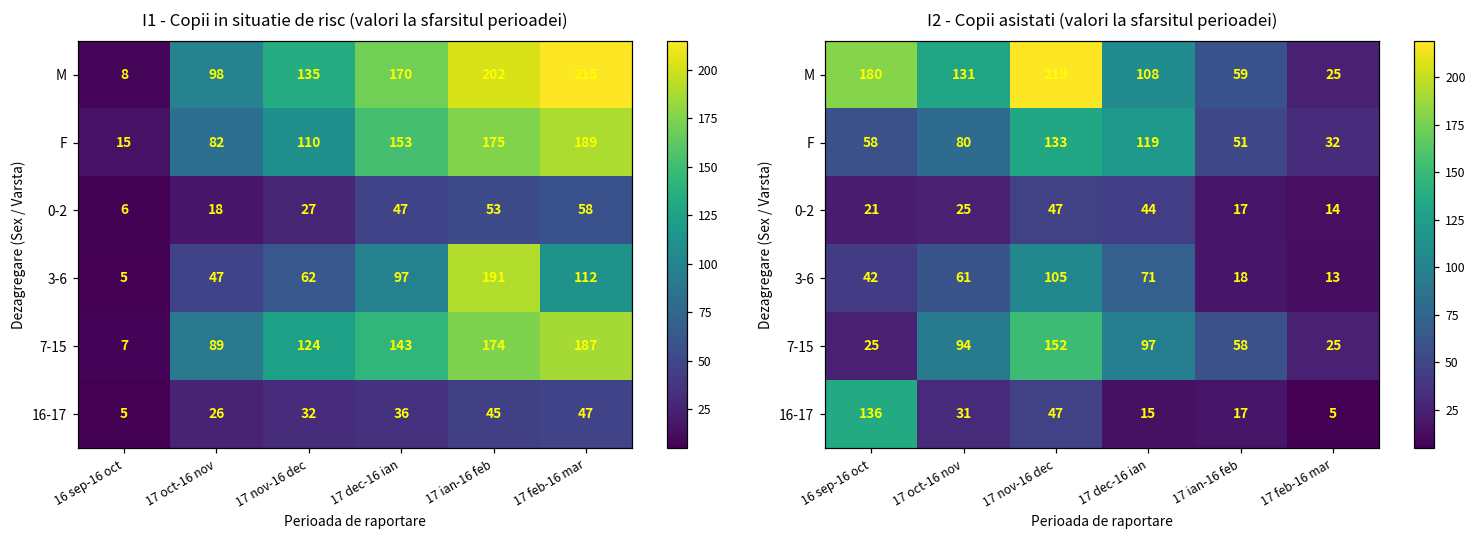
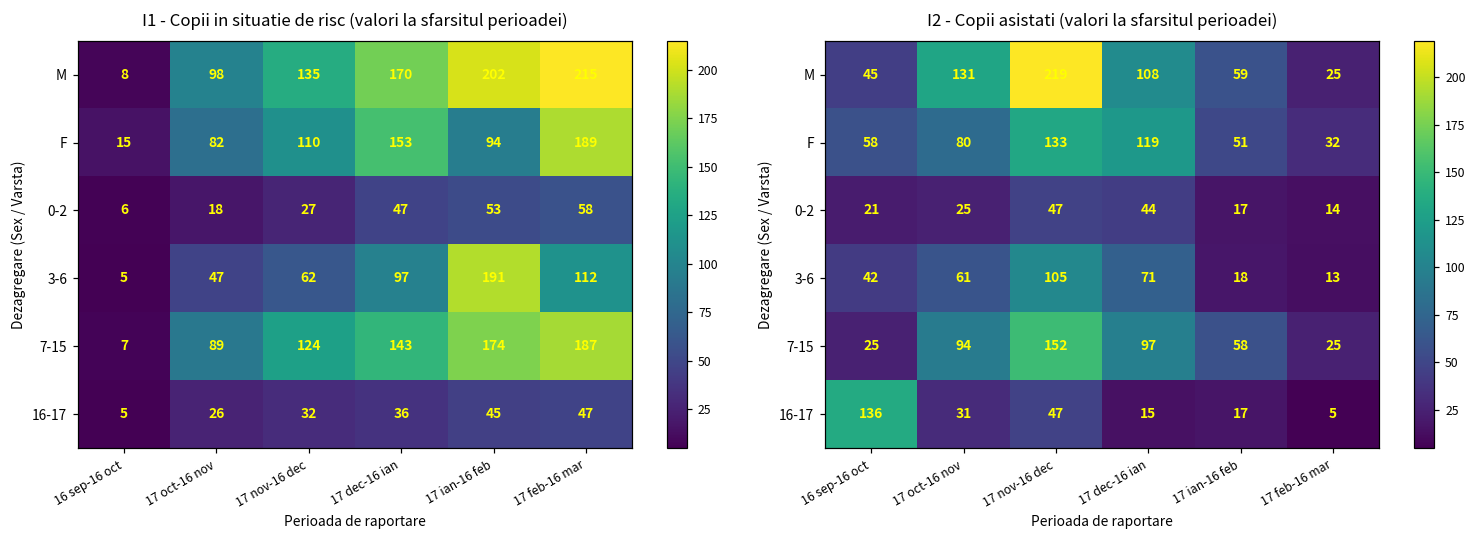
  {
    "I1 - Copii in situatie de risc (valori la sfarsitul perioadei)": {
      "M": {
        "16 sep-16 oct": 8,
        "17 oct-16 nov": 98,
        "17 nov-16 dec": 135,
        "17 dec-16 ian": 170
      },
      "F": {
        "16 sep-16 oct": 15,
        "17 oct-16 nov": 82,
        "17 nov-16 dec": 110,
        "17 dec-16 ian": 153,
-       "17 ian-16 feb": 175,
+       "17 ian-16 feb": 94,
        "17 feb-16 mar": 189
      },
      "0-2": {
        "16 sep-16 oct": 6,
        "17 oct-16 nov": 18,
        "17 nov-16 dec": 27,
        "17 dec-16 ian": 47,
        "17 ian-16 feb": 53,
        "17 feb-16 mar": 58
      },
      "3-6": {
        "16 sep-16 oct": 5,
        "17 oct-16 nov": 47,
        "17 nov-16 dec": 62,
        "17 dec-16 ian": 97,
        "17 ian-16 feb": 191,
        "17 feb-16 mar": 112
      },
      "7-15": {
        "16 sep-16 oct": 7,
        "17 oct-16 nov": 89,
        "17 nov-16 dec": 124,
        "17 dec-16 ian": 143,
        "17 ian-16 feb": 174,
        "17 feb-16 mar": 187
      },
      "16-17": {
        "16 sep-16 oct": 5,
        "17 oct-16 nov": 26,
        "17 nov-16 dec": 32,
        "17 dec-16 ian": 36,
        "17 ian-16 feb": 45,
        "17 feb-16 mar": 47
      }
    },
    "I2 - Copii asistati (valori la sfarsitul perioadei)": {
      "M": {
-       "16 sep-16 oct": 180,
+       "16 sep-16 oct": 45,
        "17 oct-16 nov": 131,
        "17 dec-16 ian": 108,
        "17 ian-16 feb": 59,
        "17 feb-16 mar": 25
      },
      "F": {
        "16 sep-16 oct": 58,
        "17 oct-16 nov": 80,
        "17 nov-16 dec": 133,
        "17 dec-16 ian": 119,
        "17 ian-16 feb": 51,
        "17 feb-16 mar": 32
      },
      "0-2": {
        "16 sep-16 oct": 21,
        "17 oct-16 nov": 25,
        "17 nov-16 dec": 47,
        "17 dec-16 ian": 44,
        "17 ian-16 feb": 17,
        "17 feb-16 mar": 14
      },
      "3-6": {
        "16 sep-16 oct": 42,
        "17 oct-16 nov": 61,
        "17 nov-16 dec": 105,
        "17 dec-16 ian": 71,
        "17 ian-16 feb": 18,
        "17 feb-16 mar": 13
      },
      "7-15": {
        "16 sep-16 oct": 25,
        "17 oct-16 nov": 94,
        "17 nov-16 dec": 152,
        "17 dec-16 ian": 97,
        "17 ian-16 feb": 58,
        "17 feb-16 mar": 25
      },
      "16-17": {
        "16 sep-16 oct": 136,
        "17 oct-16 nov": 31,
        "17 nov-16 dec": 47,
        "17 dec-16 ian": 15,
        "17 ian-16 feb": 17,
        "17 feb-16 mar": 5
      }
    }
  }
